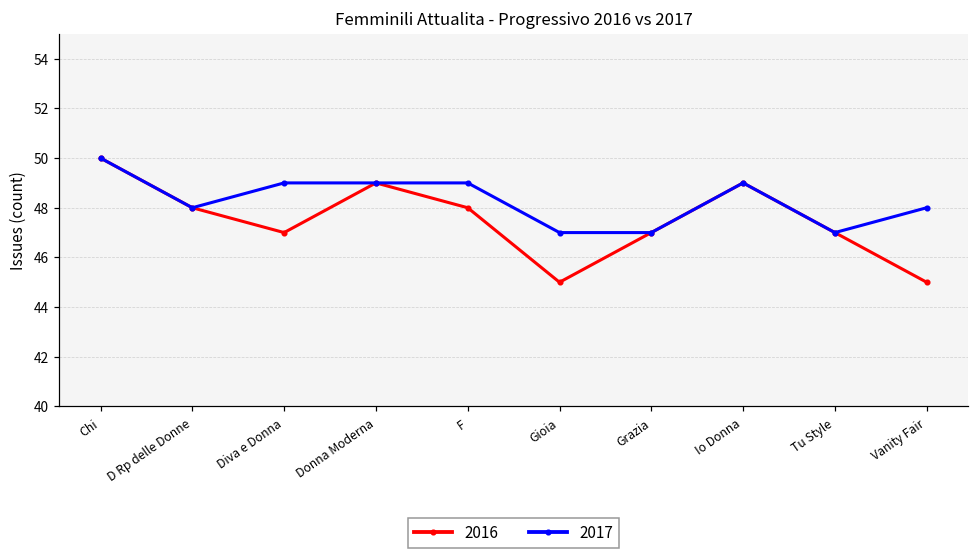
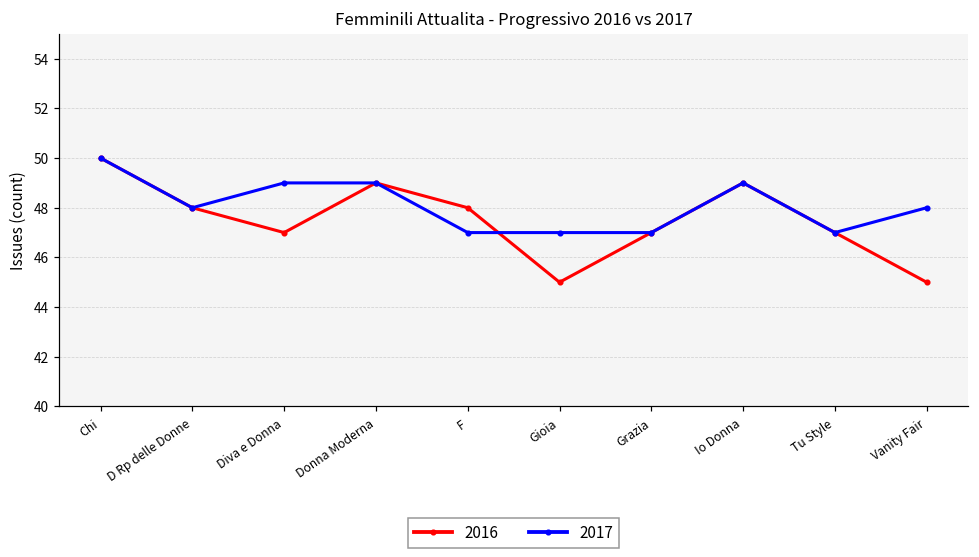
  {
    "2016": {
      "Diva e Donna": 47,
      "F": 48,
      "Gioia": 45,
      "Vanity Fair": 45
    },
    "2017": {
      "Diva e Donna": 49,
-     "F": 49,
+     "F": 47,
      "Gioia": 47,
      "Vanity Fair": 48
    }
  }
